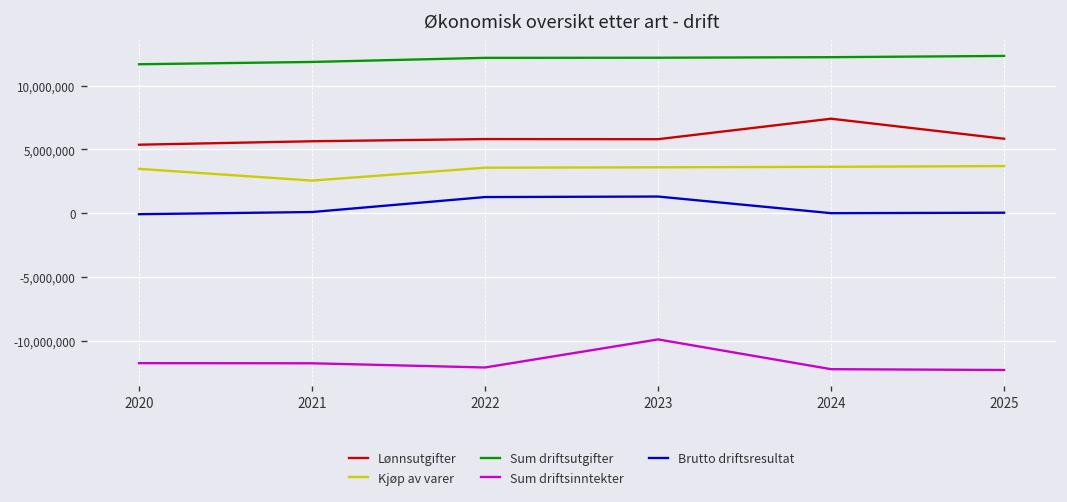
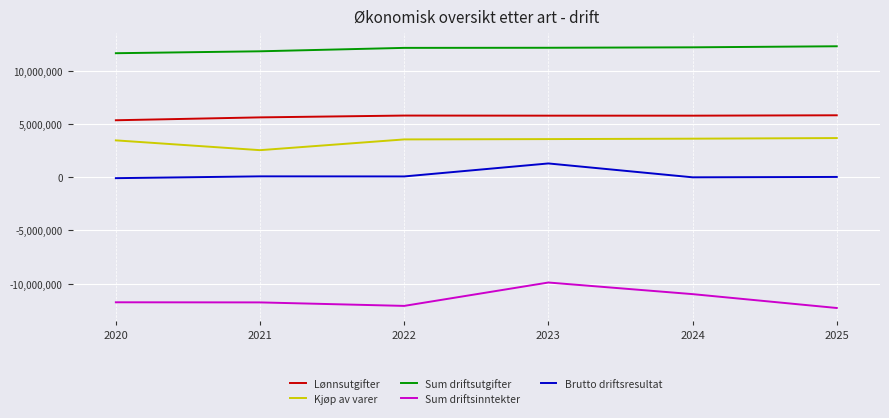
  {
    "Lønnsutgifter": {
      "2020": "5,400,000",
      "2021": "5,600,000",
      "2022": "5,800,000",
      "2023": "5,800,000",
-     "2024": "7,400,000",
+     "2024": "5,800,000",
      "2025": "5,800,000"
    },
    "Kjøp av varer": {
      "2020": "3,500,000",
      "2021": "2,600,000",
      "2022": "3,600,000",
      "2023": "3,600,000",
      "2024": "3,600,000",
      "2025": "3,700,000"
    },
    "Sum driftsutgifter": {
      "2020": "11,700,000",
      "2021": "11,900,000",
      "2022": "12,200,000",
      "2023": "12,200,000",
      "2024": "12,200,000",
      "2025": "12,300,000"
    },
    "Sum driftsinntekter": {
      "2020": "-11,800,000",
      "2021": "-11,800,000",
      "2022": "-12,100,000",
      "2023": "-9,900,000",
-     "2024": "-12,200,000",
+     "2024": "-11,000,000",
      "2025": "-12,300,000"
    },
    "Brutto driftsresultat": {
      "2020": "-100,000",
      "2021": "100,000",
-     "2022": "1,300,000",
+     "2022": "100,000",
      "2023": "1,300,000",
      "2024": "0",
      "2025": "0"
    }
  }
